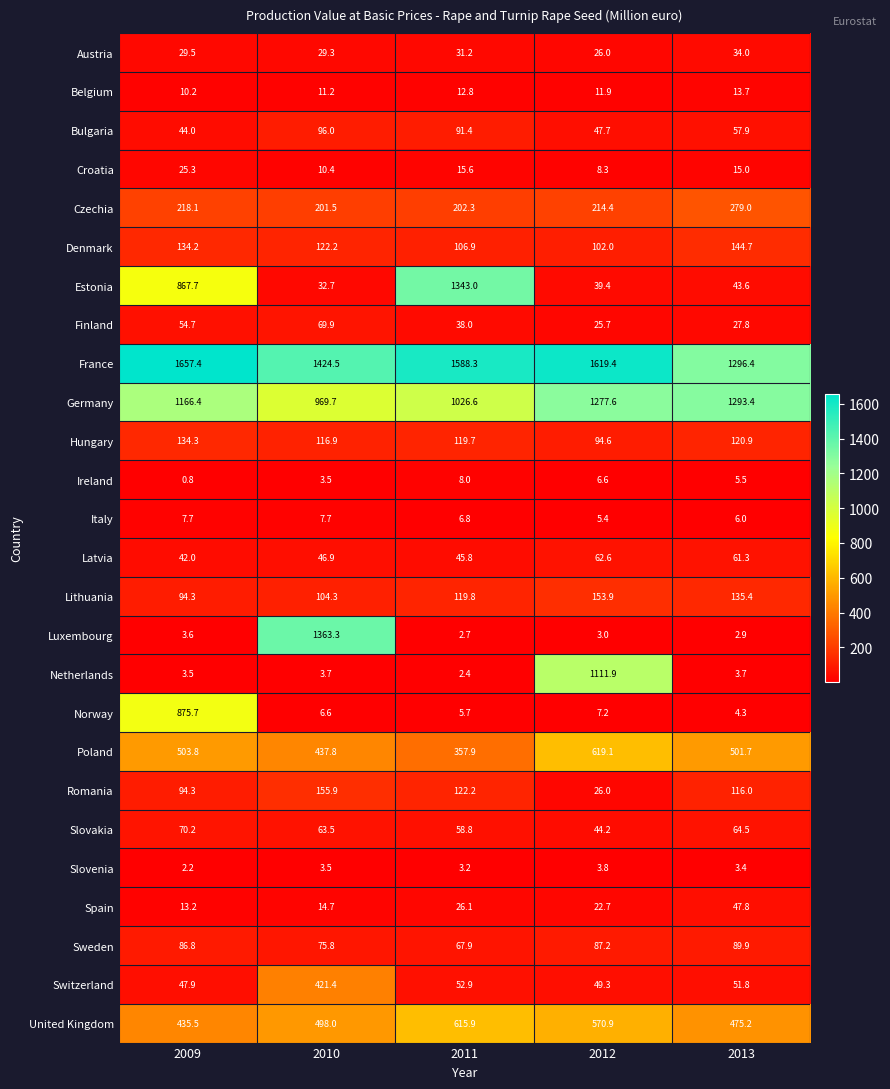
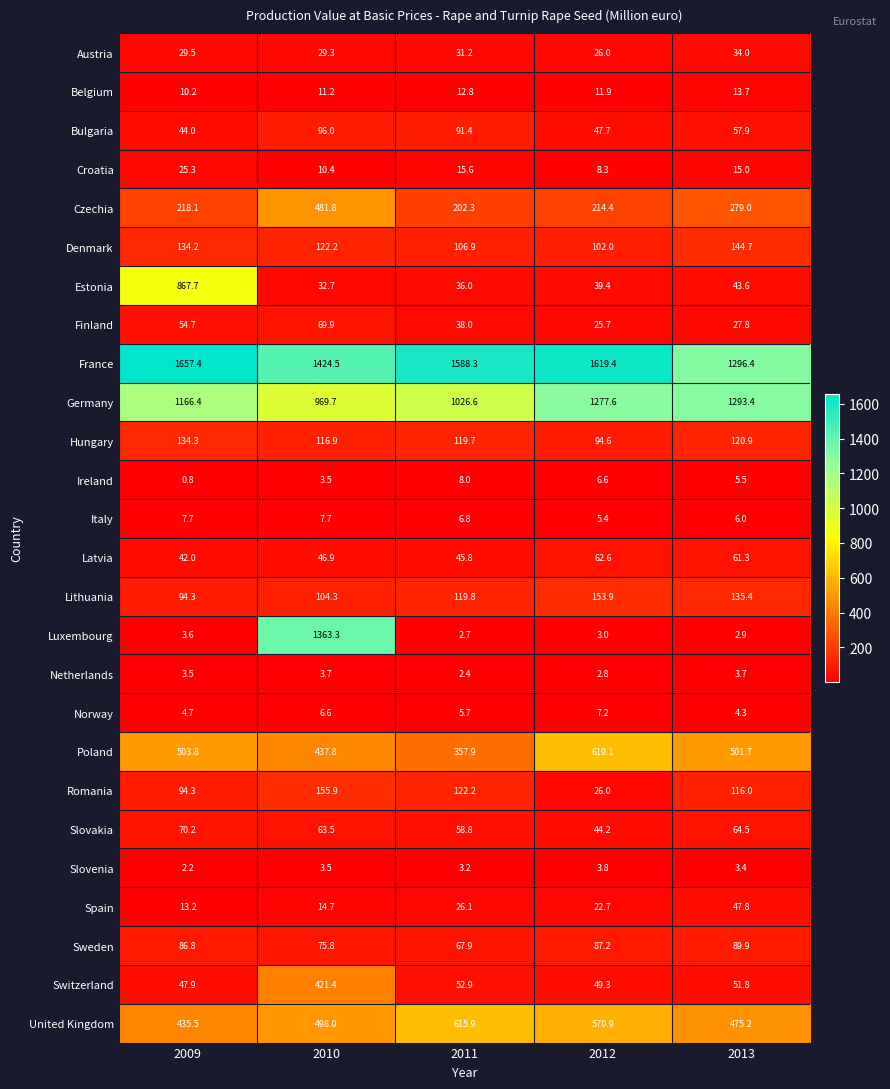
  {
    "Austria": {
      "2009": 29.5,
      "2010": 29.3,
      "2011": 31.2,
      "2012": 26.0,
      "2013": 34.0
    },
    "Belgium": {
      "2009": 10.2,
      "2010": 11.2,
      "2011": 12.8,
      "2012": 11.9,
      "2013": 13.7
    },
    "Bulgaria": {
      "2009": 44.0,
      "2010": 96.0,
      "2011": 91.4,
      "2012": 47.7,
      "2013": 57.9
    },
    "Croatia": {
      "2009": 25.3,
      "2010": 10.4,
      "2011": 15.6,
      "2012": 8.3,
      "2013": 15.0
    },
    "Czechia": {
      "2009": 218.1,
-     "2010": 201.5,
+     "2010": 481.8,
      "2011": 202.3,
      "2012": 214.4,
      "2013": 279.0
    },
    "Denmark": {
      "2009": 134.2,
      "2010": 122.2,
      "2011": 106.9,
      "2012": 102.0,
      "2013": 144.7
    },
    "Estonia": {
      "2009": 867.7,
      "2010": 32.7,
-     "2011": 1343.0,
+     "2011": 36.0,
      "2012": 39.4,
      "2013": 43.6
    },
    "Finland": {
      "2009": 54.7,
      "2010": 69.9,
      "2011": 38.0,
      "2012": 25.7,
      "2013": 27.8
    },
    "France": {
      "2009": 1657.4,
      "2010": 1424.5,
      "2011": 1588.3,
      "2012": 1619.4,
      "2013": 1296.4
    },
    "Germany": {
      "2009": 1166.4,
      "2010": 969.7,
      "2011": 1026.6,
      "2012": 1277.6,
      "2013": 1293.4
    },
    "Hungary": {
      "2009": 134.3,
      "2010": 116.9,
      "2011": 119.7,
      "2012": 94.6,
      "2013": 120.9
    },
    "Ireland": {
      "2009": 0.8,
      "2010": 3.5,
      "2011": 8.0,
      "2012": 6.6,
      "2013": 5.5
    },
    "Italy": {
      "2009": 7.7,
      "2010": 7.7,
      "2011": 6.8,
      "2012": 5.4,
      "2013": 6.0
    },
    "Latvia": {
      "2009": 42.0,
      "2010": 46.9,
      "2011": 45.8,
      "2012": 62.6,
      "2013": 61.3
    },
    "Lithuania": {
      "2009": 94.3,
      "2010": 104.3,
      "2011": 119.8,
      "2012": 153.9,
      "2013": 135.4
    },
    "Luxembourg": {
      "2009": 3.6,
      "2010": 1363.3,
      "2011": 2.7,
      "2012": 3.0,
      "2013": 2.9
    },
    "Netherlands": {
      "2009": 3.5,
      "2010": 3.7,
      "2011": 2.4,
-     "2012": 1111.9,
+     "2012": 2.8,
      "2013": 3.7
    },
    "Norway": {
-     "2009": 875.7,
+     "2009": 4.7,
      "2010": 6.6,
      "2011": 5.7,
      "2012": 7.2,
      "2013": 4.3
    },
    "Poland": {
      "2009": 503.8,
      "2010": 437.8,
      "2011": 357.9,
      "2012": 619.1,
      "2013": 501.7
    },
    "Romania": {
      "2009": 94.3,
      "2010": 155.9,
      "2011": 122.2,
      "2012": 26.0,
      "2013": 116.0
    },
    "Slovakia": {
      "2009": 70.2,
      "2010": 63.5,
      "2011": 58.8,
      "2012": 44.2,
      "2013": 64.5
    },
    "Slovenia": {
      "2009": 2.2,
      "2010": 3.5,
      "2011": 3.2,
      "2012": 3.8,
      "2013": 3.4
    },
    "Spain": {
      "2009": 13.2,
      "2010": 14.7,
      "2011": 26.1,
      "2012": 22.7,
      "2013": 47.8
    },
    "Sweden": {
      "2009": 86.8,
      "2010": 75.8,
      "2011": 67.9,
      "2012": 87.2,
      "2013": 89.9
    },
    "Switzerland": {
      "2009": 47.9,
      "2010": 421.4,
      "2011": 52.9,
      "2012": 49.3,
      "2013": 51.8
    },
    "United Kingdom": {
      "2009": 435.5,
      "2010": 498.0,
      "2011": 615.9,
      "2012": 570.9,
      "2013": 475.2
    }
  }
